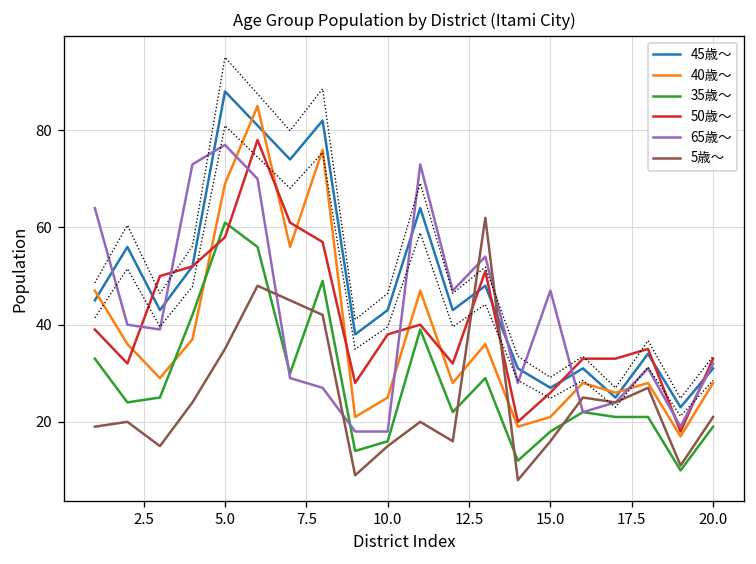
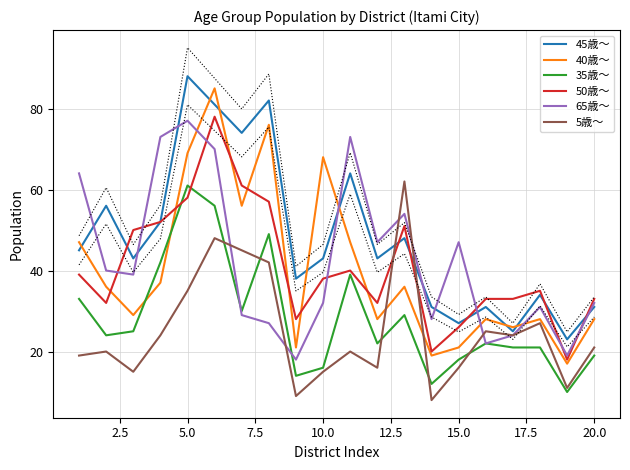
  {
    "45歳〜": {
      "5.0": 88,
      "10.0": 43,
      "15.0": 27,
      "20.0": 31
    },
    "40歳〜": {
      "5.0": 69,
-     "10.0": 25,
+     "10.0": 68,
      "15.0": 21
    },
    "35歳〜": {
      "5.0": 61,
      "10.0": 16,
      "15.0": 18,
      "20.0": 19
    },
    "50歳〜": {
      "5.0": 58,
      "10.0": 38,
      "15.0": 26
    },
    "65歳〜": {
      "5.0": 77,
-     "10.0": 18,
+     "10.0": 32,
      "15.0": 47,
      "20.0": 32
    },
    "5歳～": {
      "5.0": 35,
      "10.0": 15,
      "15.0": 16,
      "20.0": 21
    }
  }
